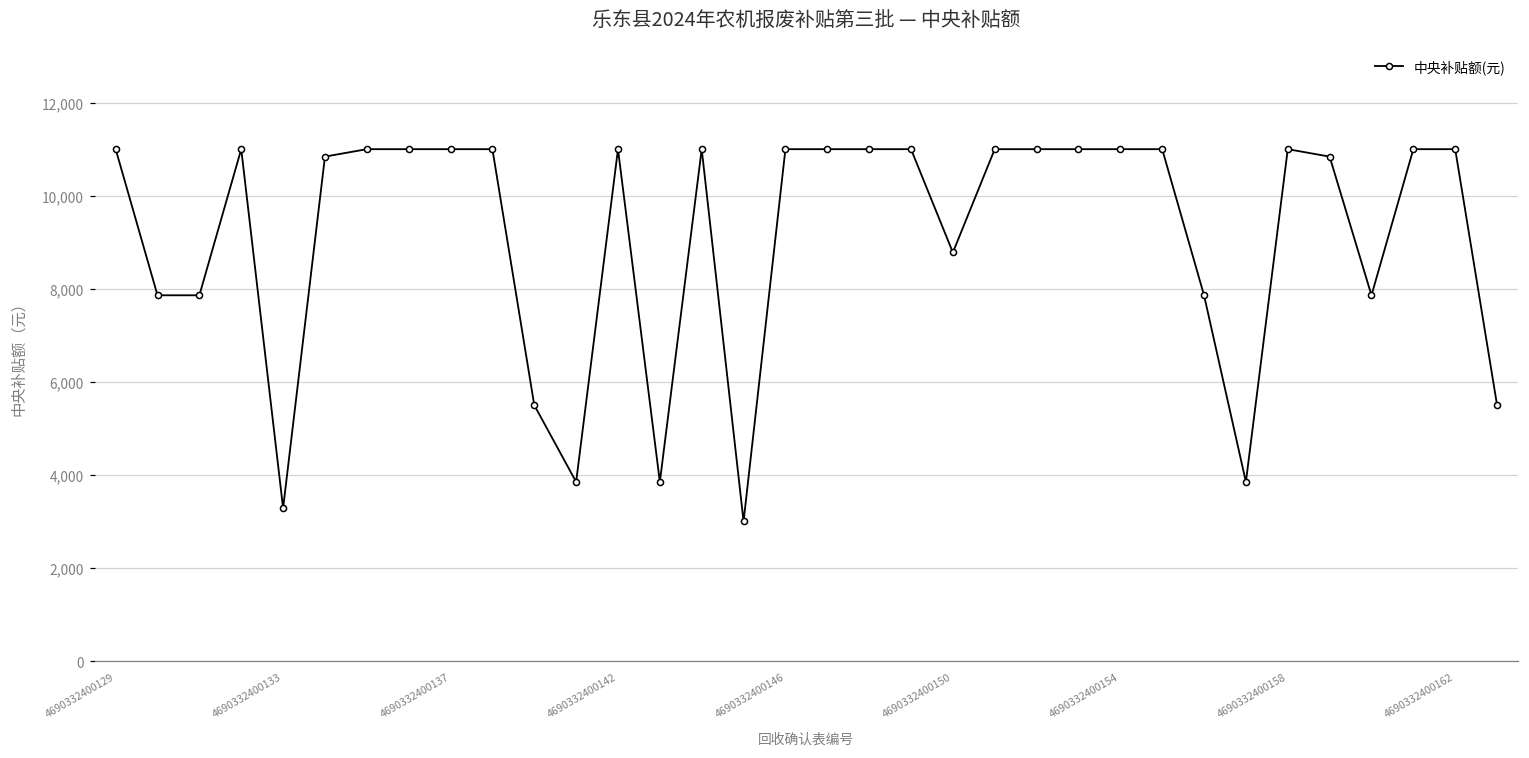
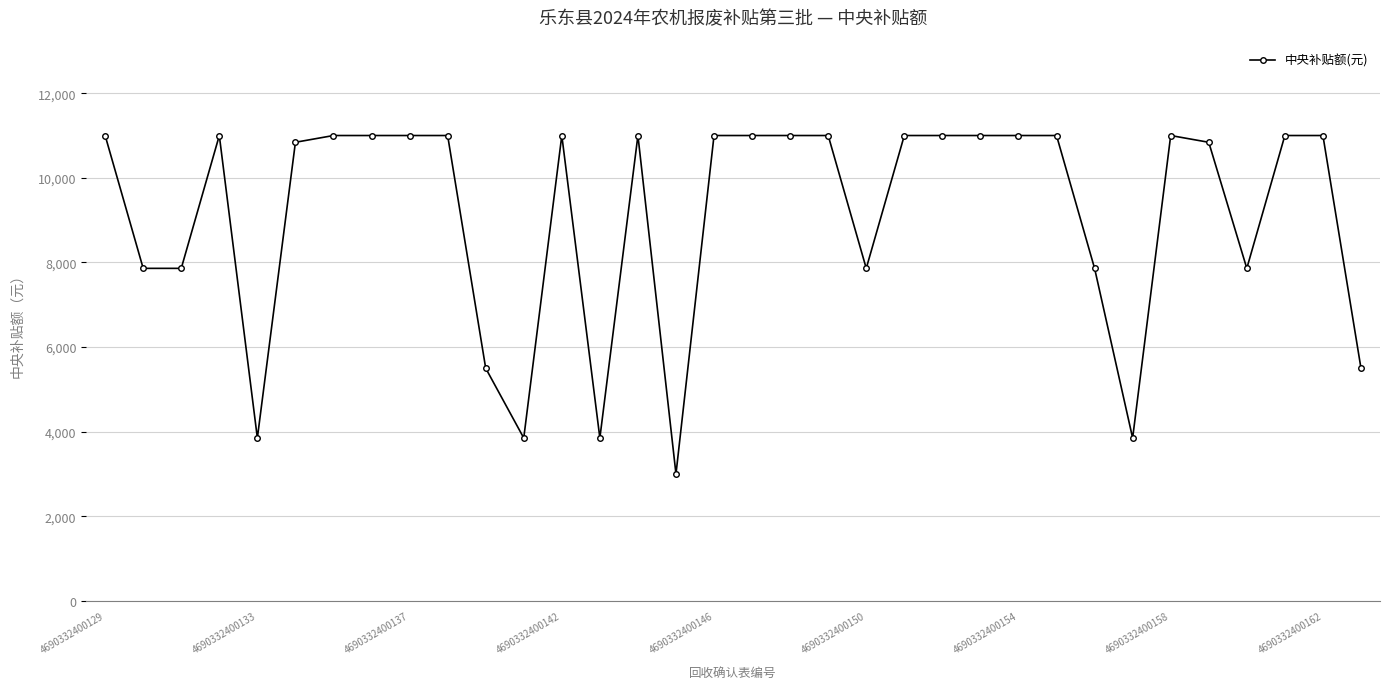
  {
    "4690332400129": "11,000",
-   "4690332400133": "3,300",
+   "4690332400133": "3,900",
    "4690332400137": "11,000",
    "4690332400142": "11,000",
    "4690332400146": "11,000",
-   "4690332400150": "8,800",
+   "4690332400150": "7,900",
    "4690332400154": "11,000",
    "4690332400158": "11,000",
    "4690332400162": "11,000"
  }
